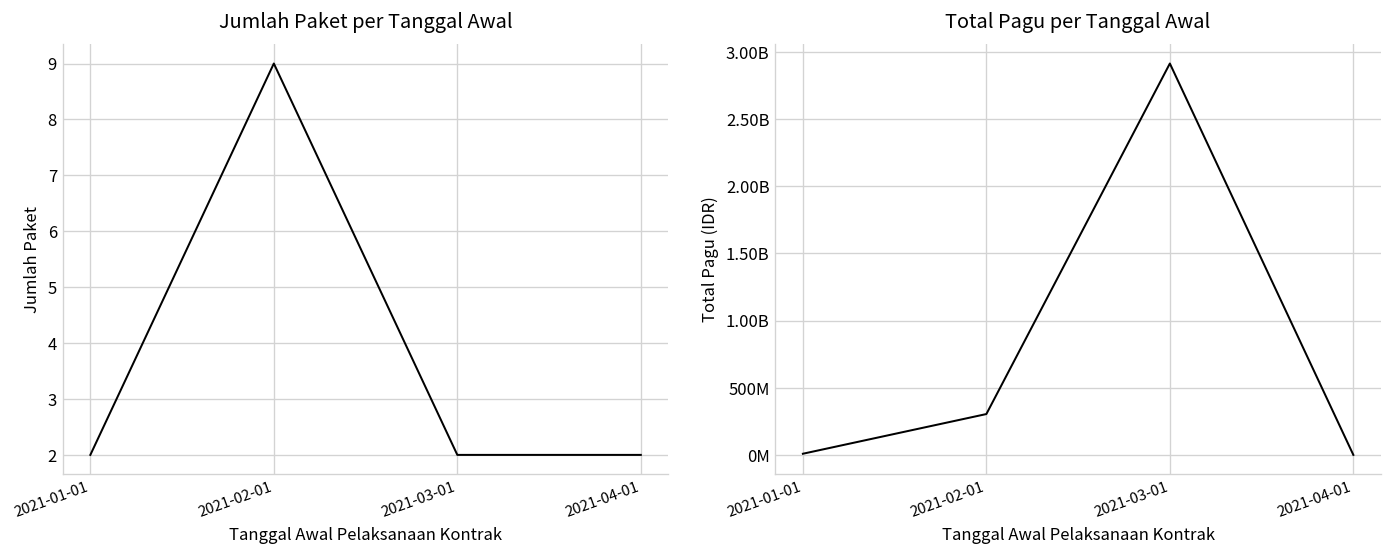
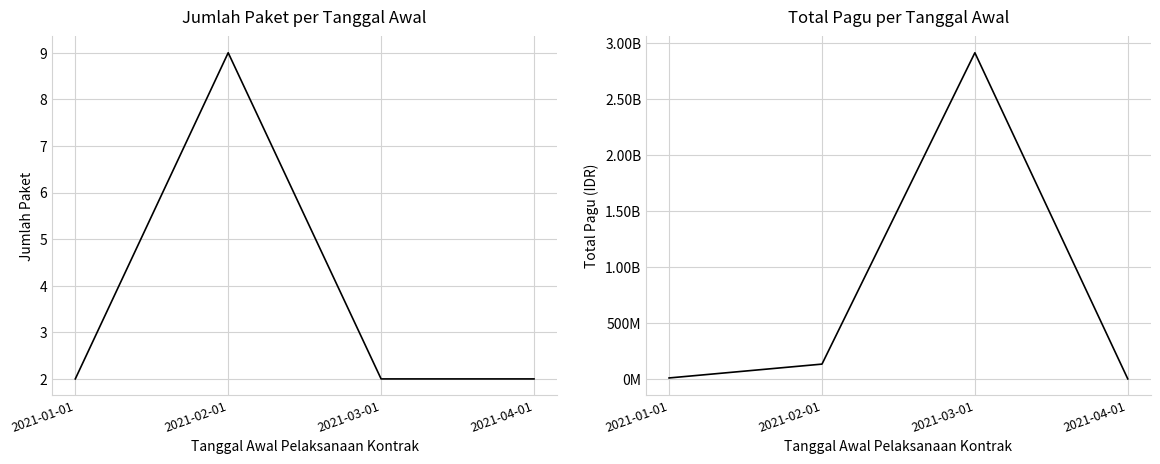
  {
    "Jumlah Paket per Tanggal Awal": {
      "2021-01-01": 2.0,
      "2021-02-01": 9.0,
      "2021-03-01": 2.0,
      "2021-04-01": 2.0
    },
    "Total Pagu per Tanggal Awal": {
      "2021-01-01": 10000000,
-     "2021-02-01": 300000000,
+     "2021-02-01": 130000000,
      "2021-03-01": 2910000000,
      "2021-04-01": 0
    }
  }
